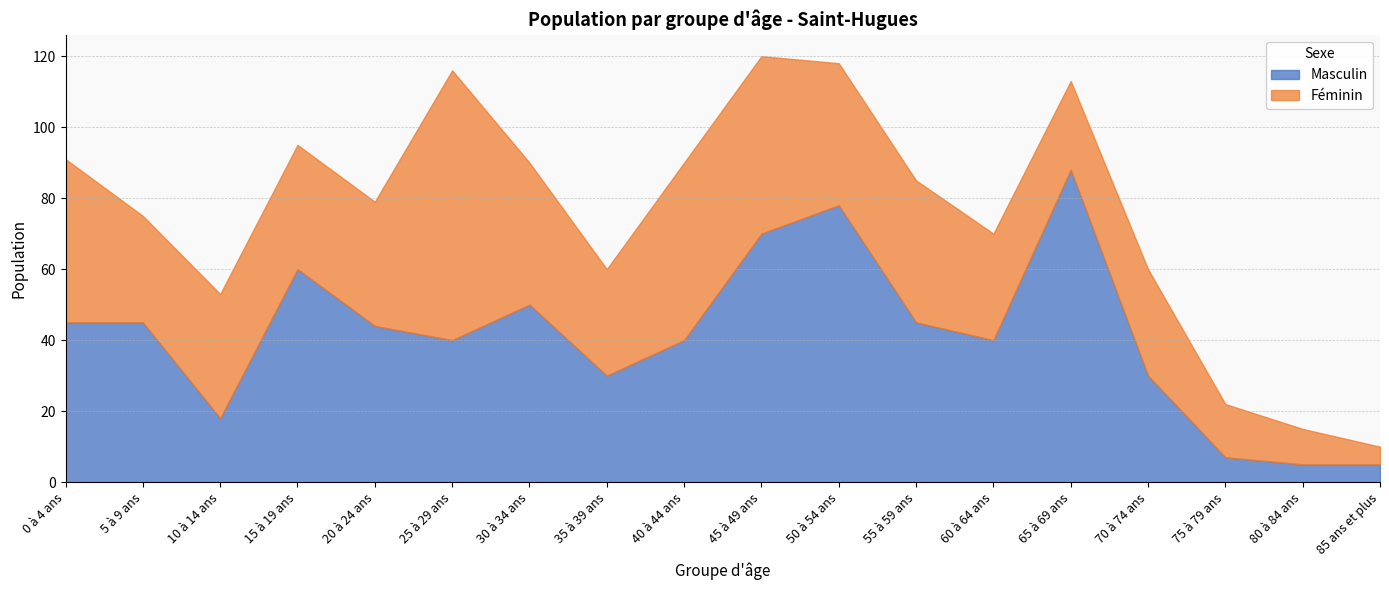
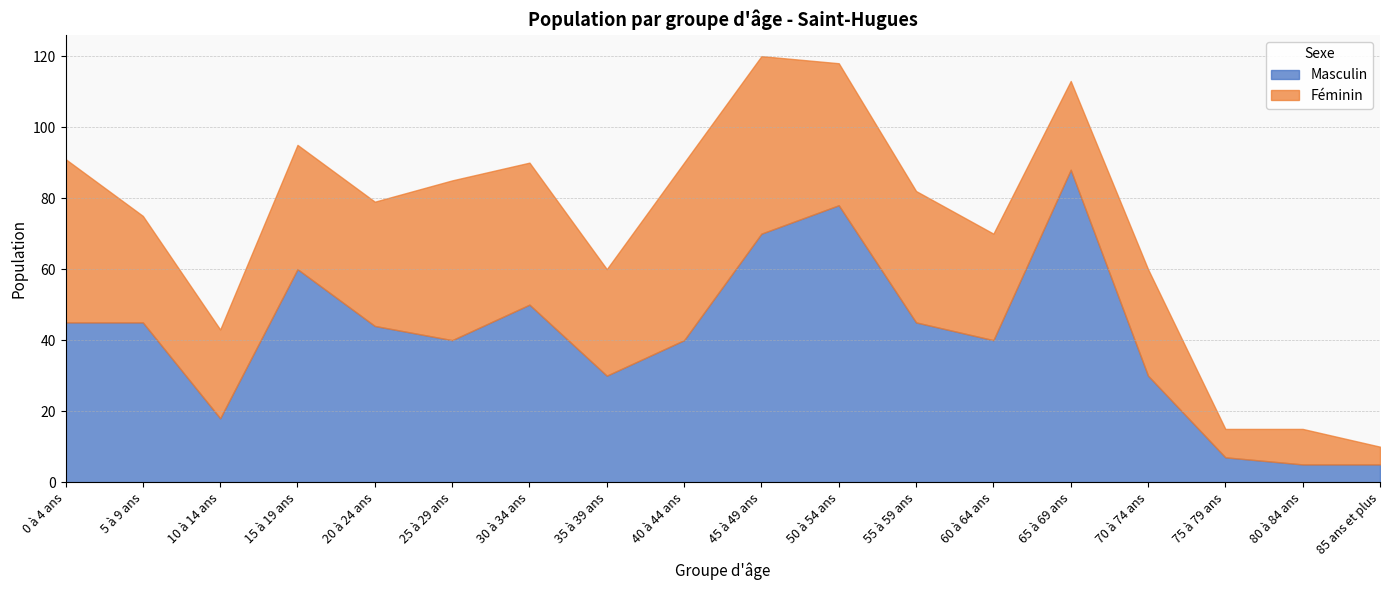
  {
    "Masculin": {
      "0 à 4 ans": 45,
      "5 à 9 ans": 45,
      "10 à 14 ans": 18,
      "15 à 19 ans": 60,
      "20 à 24 ans": 44,
      "25 à 29 ans": 40,
      "30 à 34 ans": 50,
      "35 à 39 ans": 30,
      "40 à 44 ans": 40,
      "45 à 49 ans": 70,
      "50 à 54 ans": 78,
      "55 à 59 ans": 45,
      "60 à 64 ans": 40,
      "65 à 69 ans": 88,
      "70 à 74 ans": 30,
      "75 à 79 ans": 7,
      "80 à 84 ans": 5,
      "85 ans et plus": 5
    },
    "Féminin": {
      "0 à 4 ans": 46,
      "5 à 9 ans": 30,
-     "10 à 14 ans": 35,
+     "10 à 14 ans": 25,
      "15 à 19 ans": 35,
      "20 à 24 ans": 35,
-     "25 à 29 ans": 76,
+     "25 à 29 ans": 45,
      "30 à 34 ans": 40,
      "35 à 39 ans": 30,
      "40 à 44 ans": 50,
      "45 à 49 ans": 50,
      "50 à 54 ans": 40,
-     "55 à 59 ans": 40,
+     "55 à 59 ans": 37,
      "60 à 64 ans": 30,
      "65 à 69 ans": 25,
      "70 à 74 ans": 30,
-     "75 à 79 ans": 15,
+     "75 à 79 ans": 8,
      "80 à 84 ans": 10,
      "85 ans et plus": 5
    }
  }
